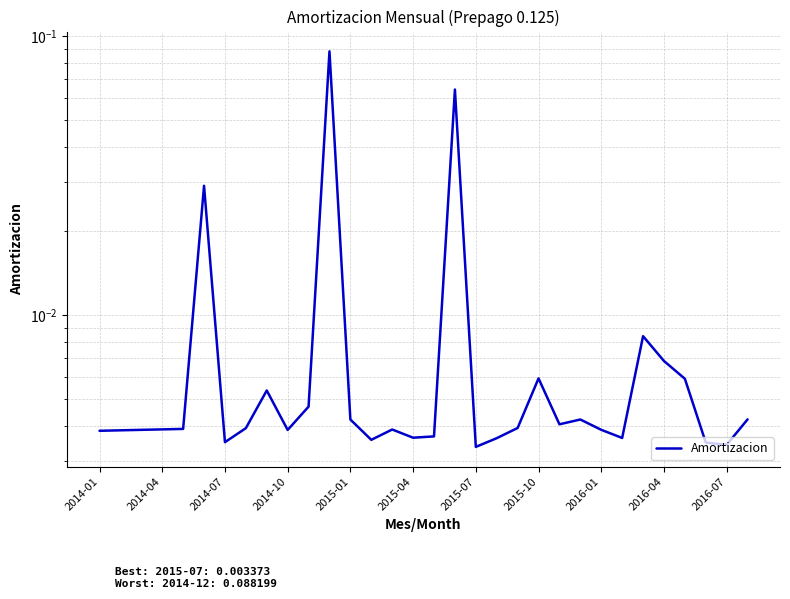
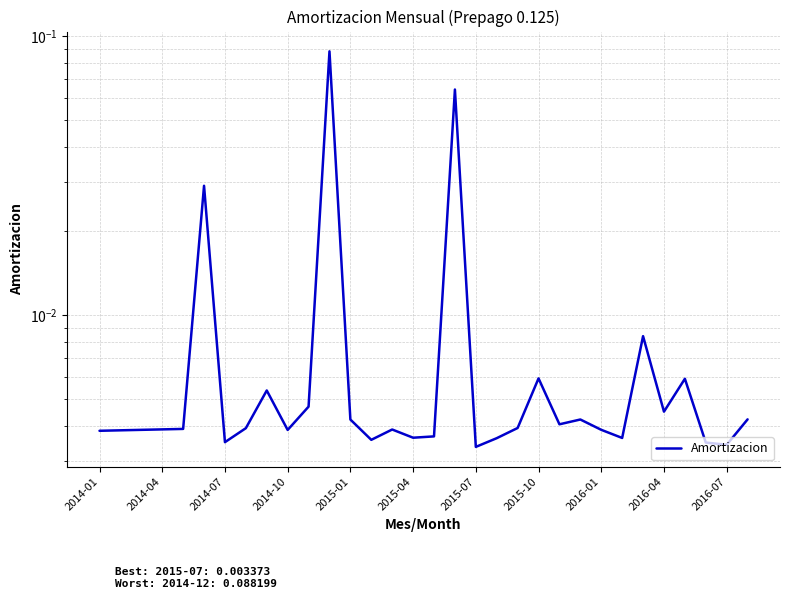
  {
    "2014-01": 0.0039,
    "2014-04": 0.0039,
    "2014-07": 0.0035,
    "2014-10": 0.0039,
    "2015-01": 0.0042,
    "2015-04": 0.0036,
    "2015-07": 0.0034,
    "2015-10": 0.0059,
    "2016-01": 0.0039,
-   "2016-04": 0.0069
+   "2016-04": 0.0045
  }
